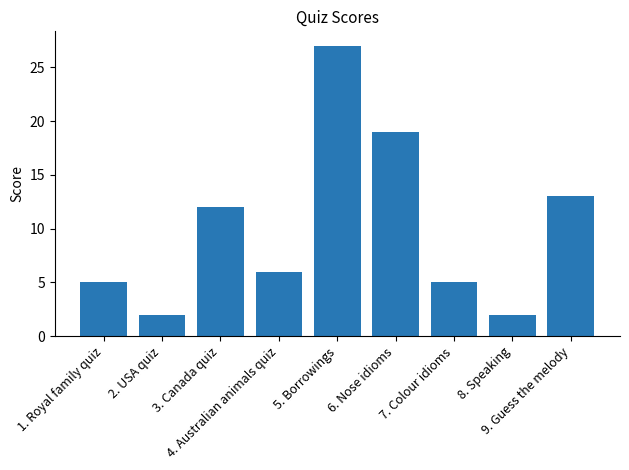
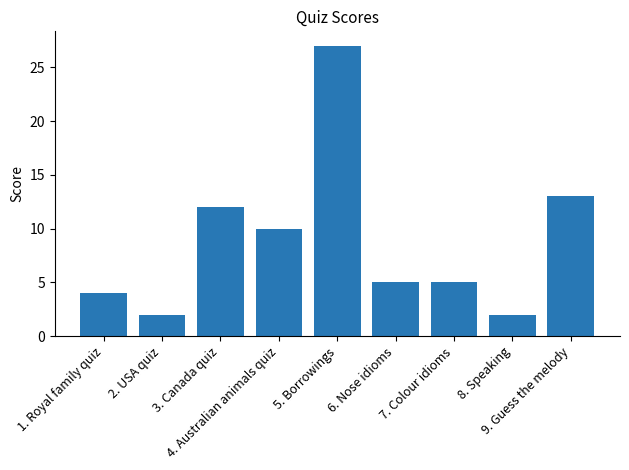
  {
-   "1. Royal family quiz": 5,
+   "1. Royal family quiz": 4,
    "2. USA quiz": 2,
    "3. Canada quiz": 12,
-   "4. Australian animals quiz": 6,
+   "4. Australian animals quiz": 10,
    "5. Borrowings": 27,
-   "6. Nose idioms": 19,
+   "6. Nose idioms": 5,
    "7. Colour idioms": 5,
    "8. Speaking": 2,
    "9. Guess the melody": 13
  }
